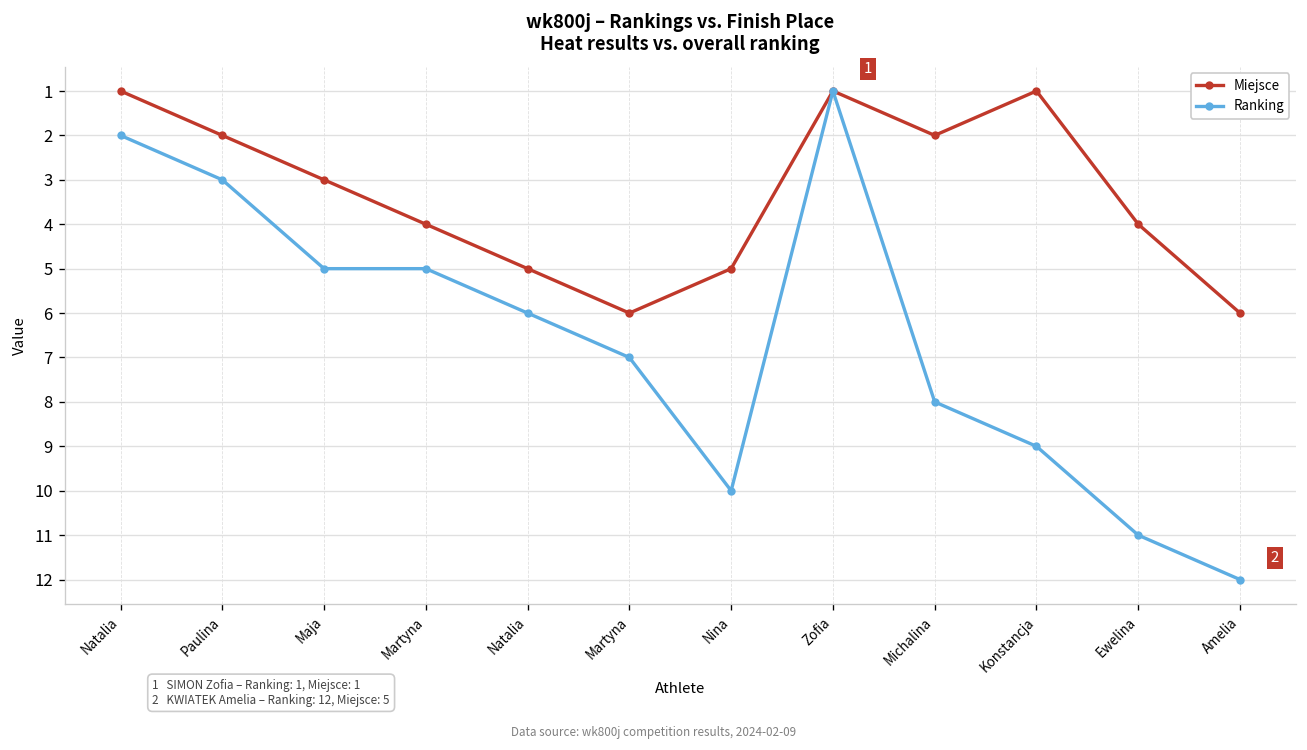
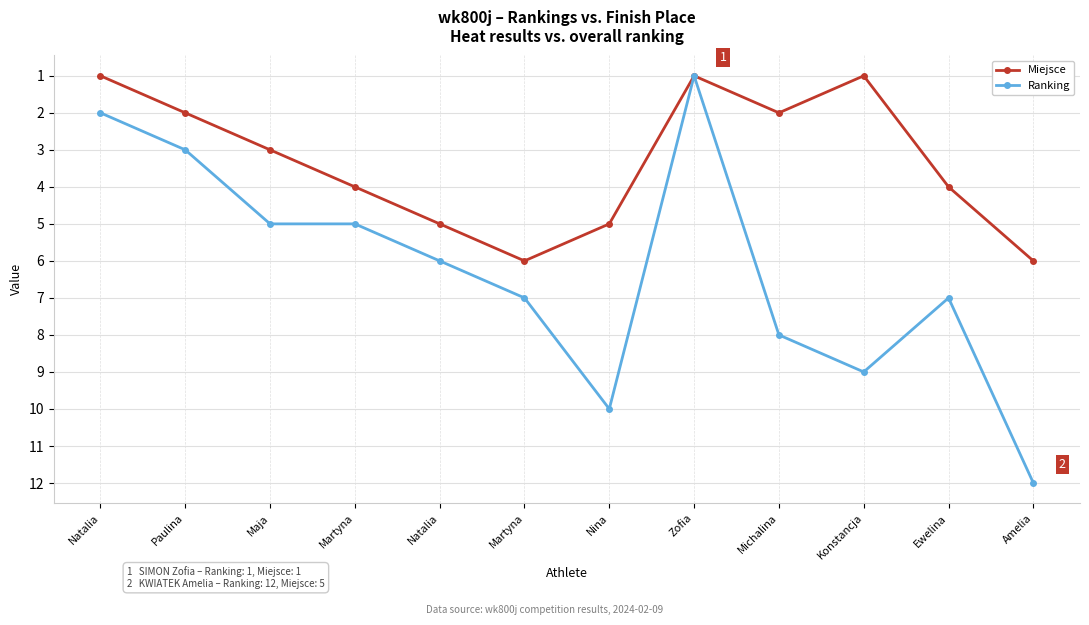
  {
    "Miejsce": {
      "Paulina": 2,
      "Maja": 3,
      "Nina": 5,
      "Michalina": 2,
      "Konstancja": 1,
      "Ewelina": 4,
      "Amelia": 6
    },
    "Ranking": {
      "Paulina": 3,
      "Maja": 5,
      "Nina": 10,
      "Michalina": 8,
      "Konstancja": 9,
-     "Ewelina": 11,
+     "Ewelina": 7,
      "Amelia": 12
    }
  }
